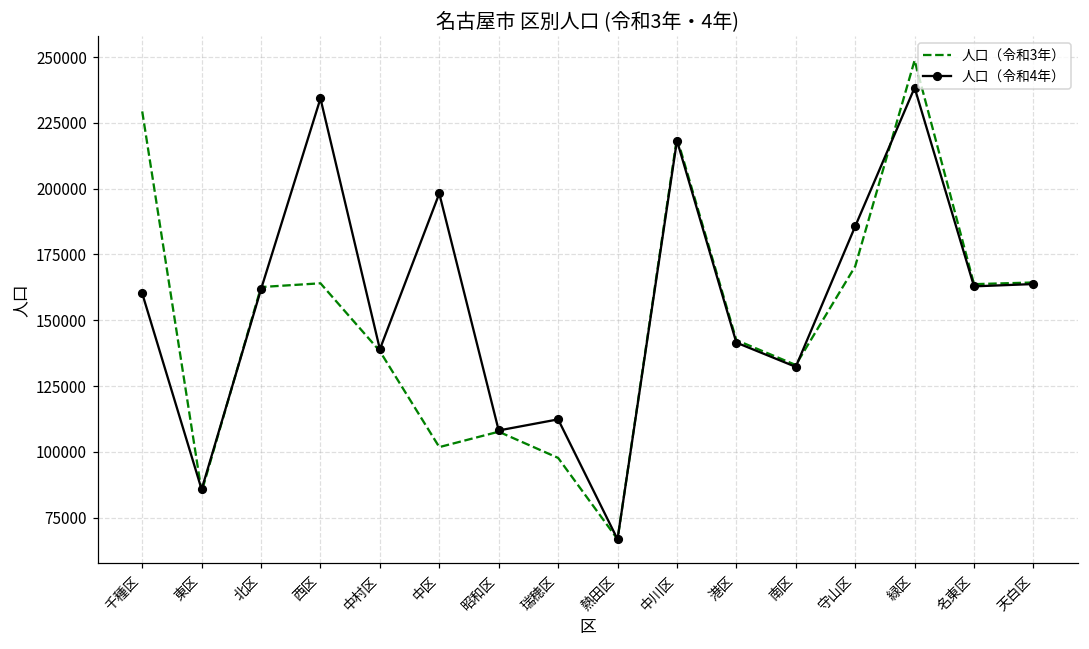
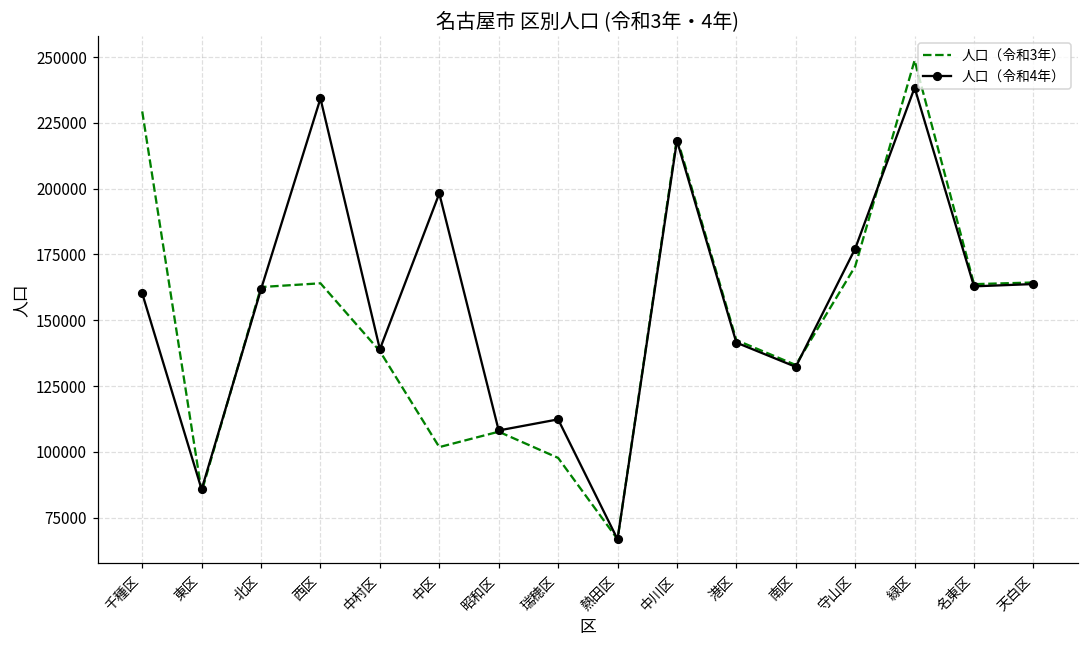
  {
    "人口（令和3年）": {
      "千種区": 229000,
      "西区": 164000,
      "中区": 102000,
      "瑞穂区": 98000,
      "中川区": 219000,
      "守山区": 170000,
      "緑区": 249000
    },
    "人口（令和4年）": {
      "千種区": 160000,
      "西区": 234000,
      "中区": 198000,
      "瑞穂区": 112000,
      "中川区": 218000,
-     "守山区": 186000,
+     "守山区": 177000,
      "緑区": 238000
    }
  }
